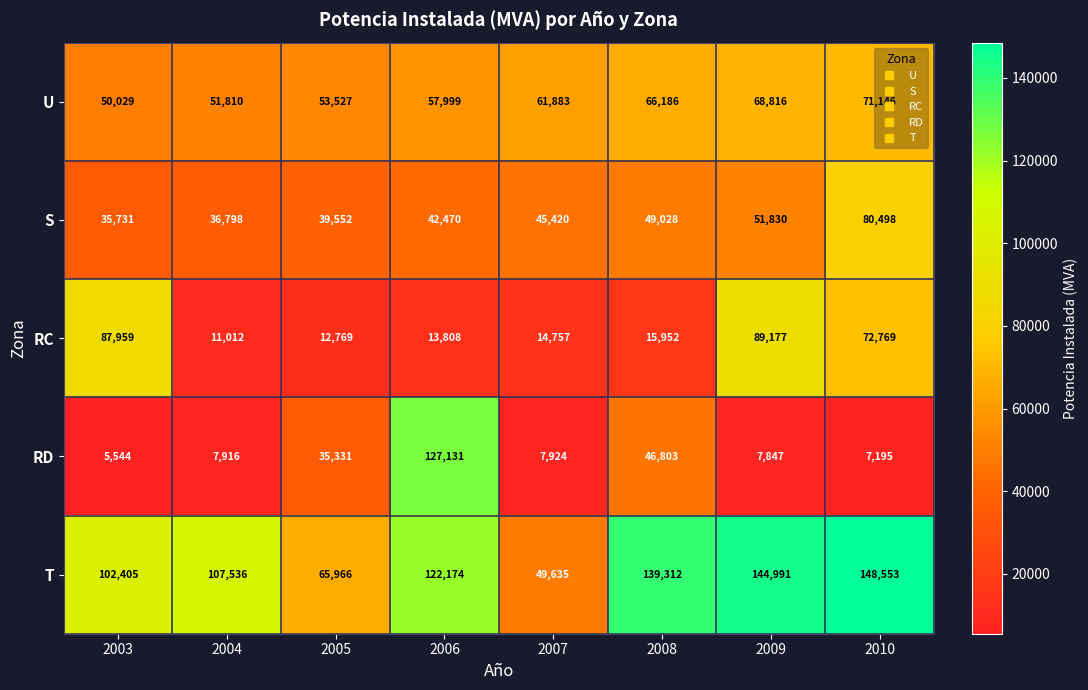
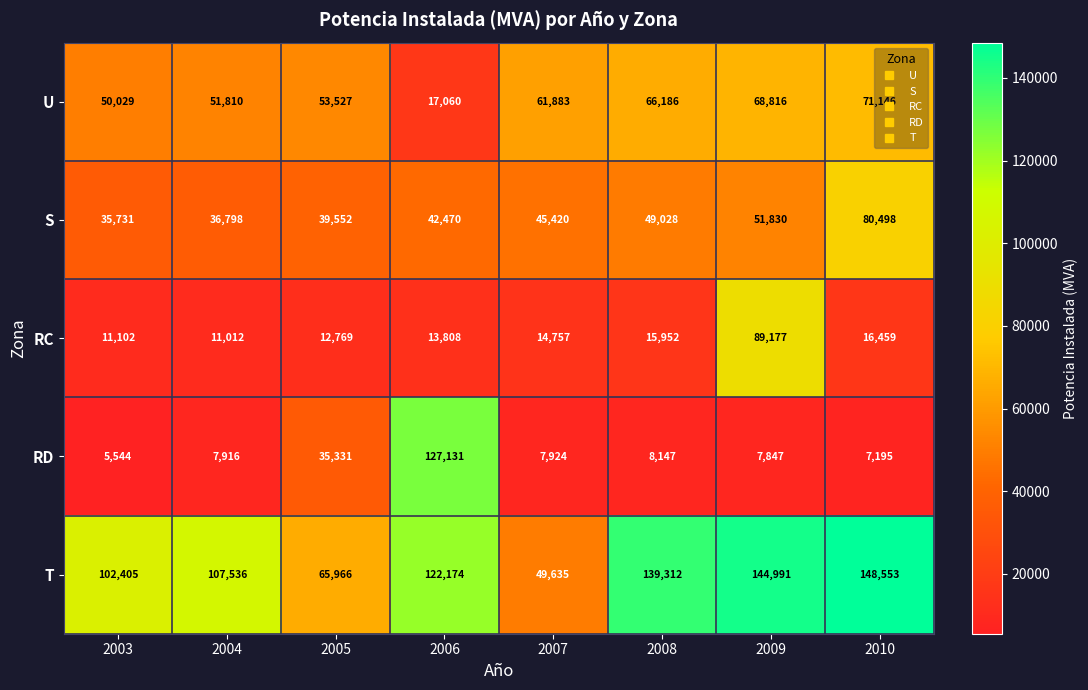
  {
    "U": {
      "2003": "50,029",
      "2004": "51,810",
      "2005": "53,527",
-     "2006": "57,999",
+     "2006": "17,060",
      "2007": "61,883",
      "2008": "66,186",
      "2009": "68,816"
    },
    "S": {
      "2003": "35,731",
      "2004": "36,798",
      "2005": "39,552",
      "2006": "42,470",
      "2007": "45,420",
      "2008": "49,028",
      "2009": "51,830",
      "2010": "80,498"
    },
    "RC": {
-     "2003": "87,959",
+     "2003": "11,102",
      "2004": "11,012",
      "2005": "12,769",
      "2006": "13,808",
      "2007": "14,757",
      "2008": "15,952",
      "2009": "89,177",
-     "2010": "72,769"
+     "2010": "16,459"
    },
    "RD": {
      "2003": "5,544",
      "2004": "7,916",
      "2005": "35,331",
      "2006": "127,131",
      "2007": "7,924",
-     "2008": "46,803",
+     "2008": "8,147",
      "2009": "7,847",
      "2010": "7,195"
    },
    "T": {
      "2003": "102,405",
      "2004": "107,536",
      "2005": "65,966",
      "2006": "122,174",
      "2007": "49,635",
      "2008": "139,312",
      "2009": "144,991",
      "2010": "148,553"
    }
  }
